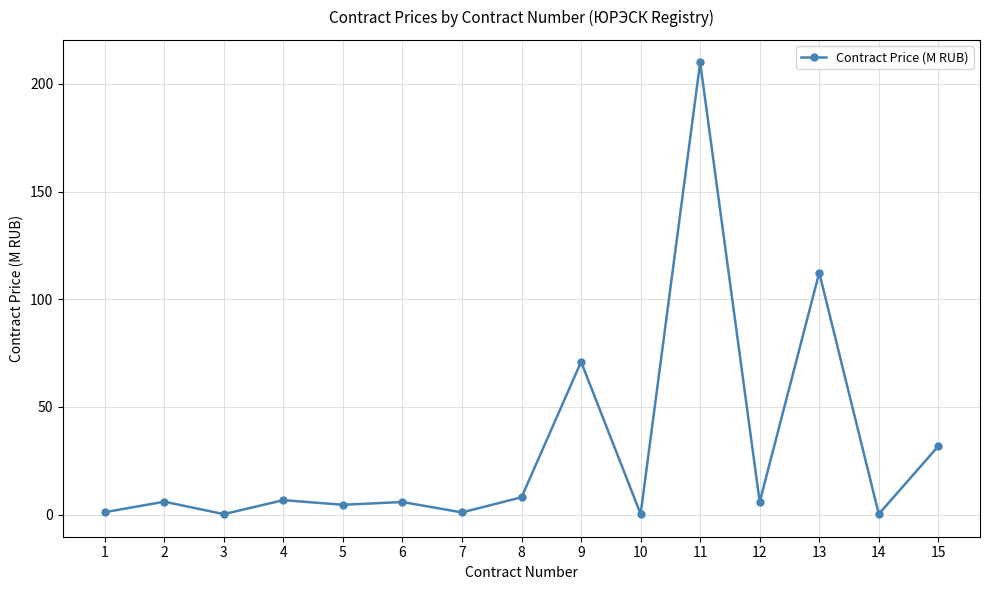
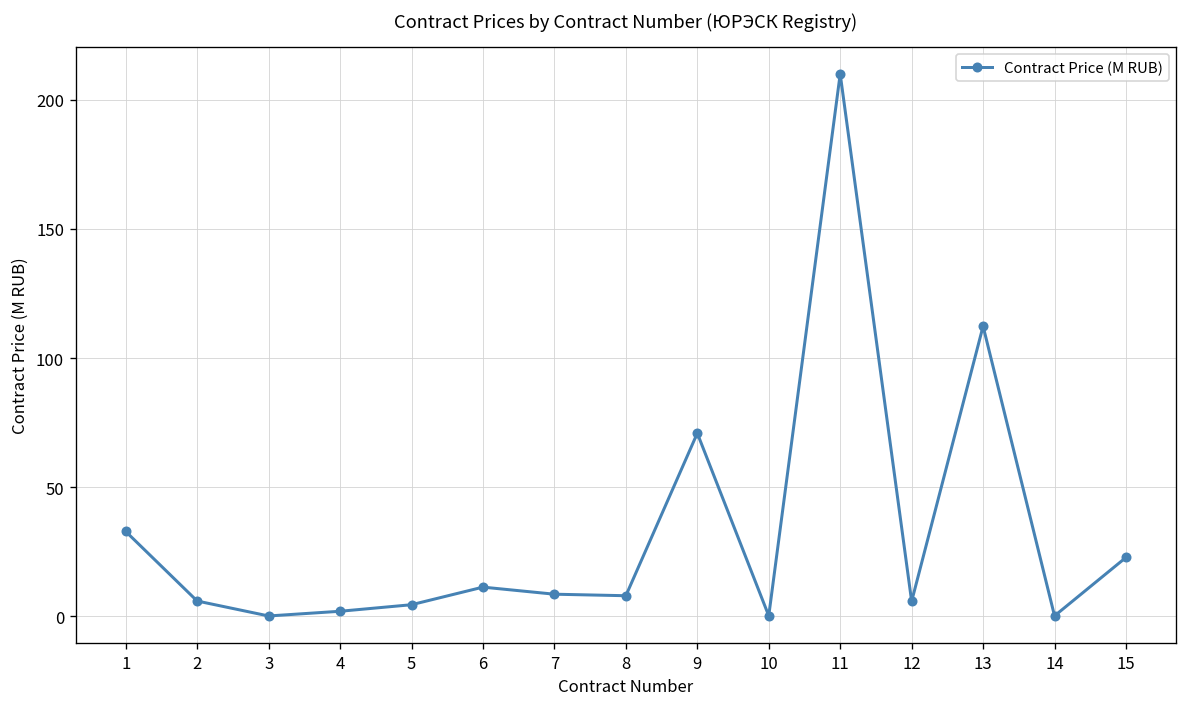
  {
-   "1": 1,
+   "1": 33,
    "2": 6,
    "3": 0,
-   "4": 7,
+   "4": 2,
    "5": 5,
-   "6": 6,
-   "7": 1,
+   "6": 11,
+   "7": 9,
    "8": 8,
    "9": 71,
    "10": 0,
    "11": 210,
    "12": 6,
    "13": 112,
    "14": 0,
-   "15": 32
+   "15": 23
  }
